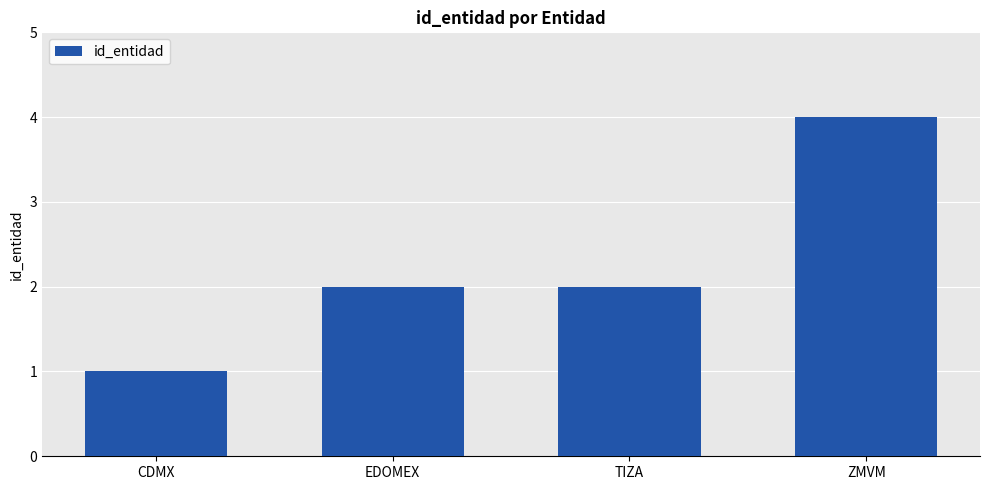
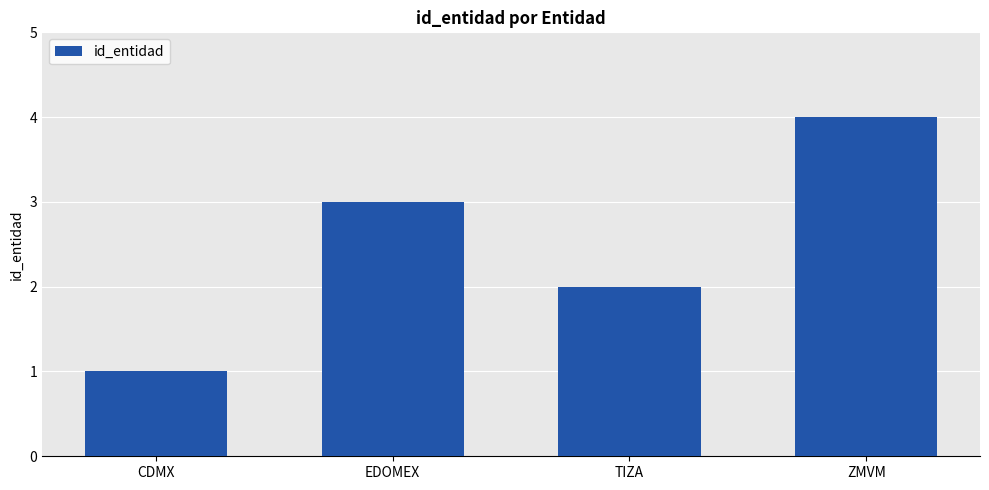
  {
    "CDMX": 1,
-   "EDOMEX": 2,
+   "EDOMEX": 3,
    "TIZA": 2,
    "ZMVM": 4
  }
